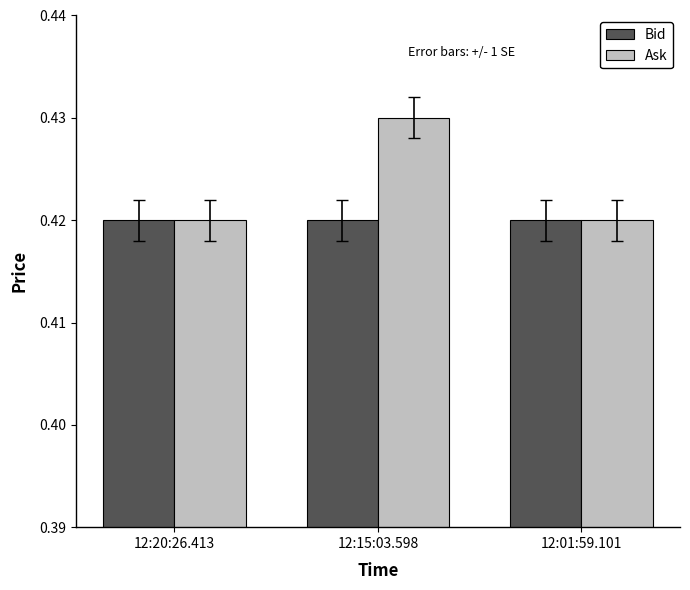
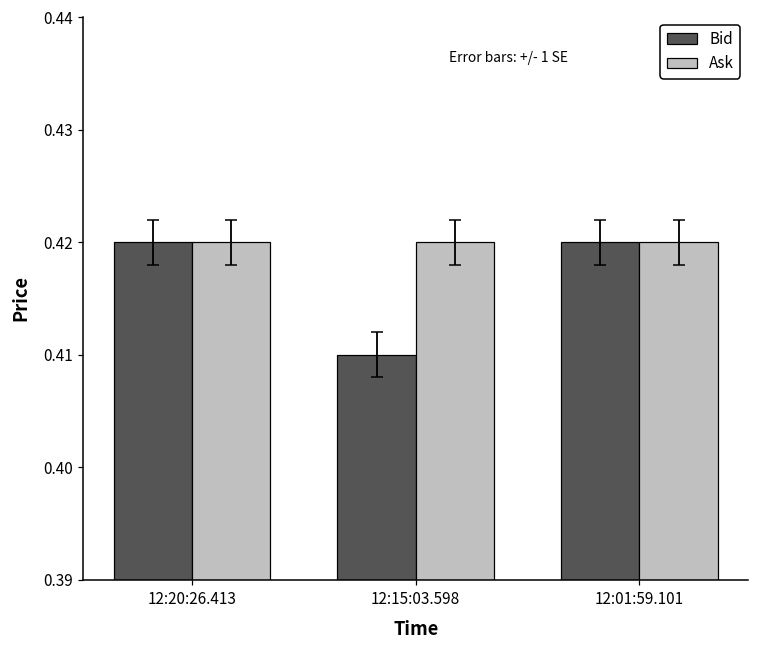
  {
    "Bid": {
      "12:20:26.413": 0.42,
-     "12:15:03.598": 0.42,
+     "12:15:03.598": 0.41,
      "12:01:59.101": 0.42
    },
    "Ask": {
      "12:20:26.413": 0.42,
-     "12:15:03.598": 0.43,
+     "12:15:03.598": 0.42,
      "12:01:59.101": 0.42
    }
  }
